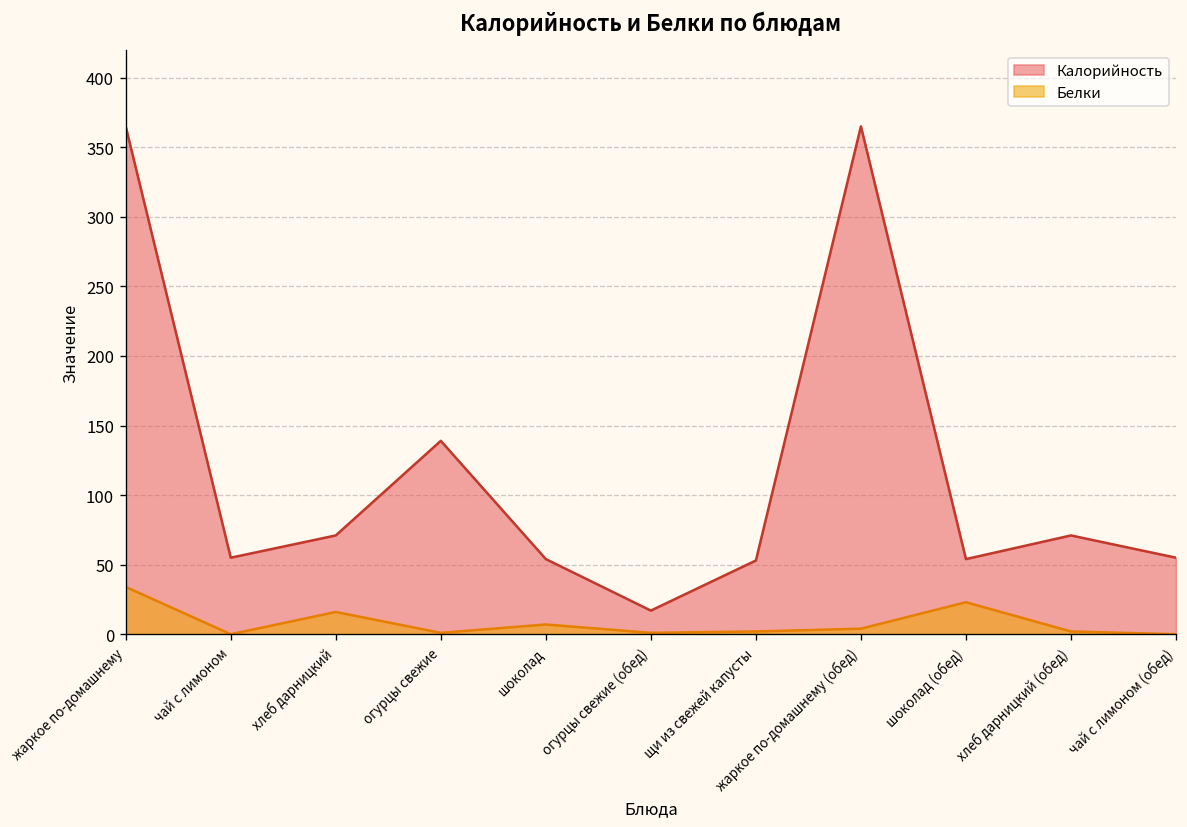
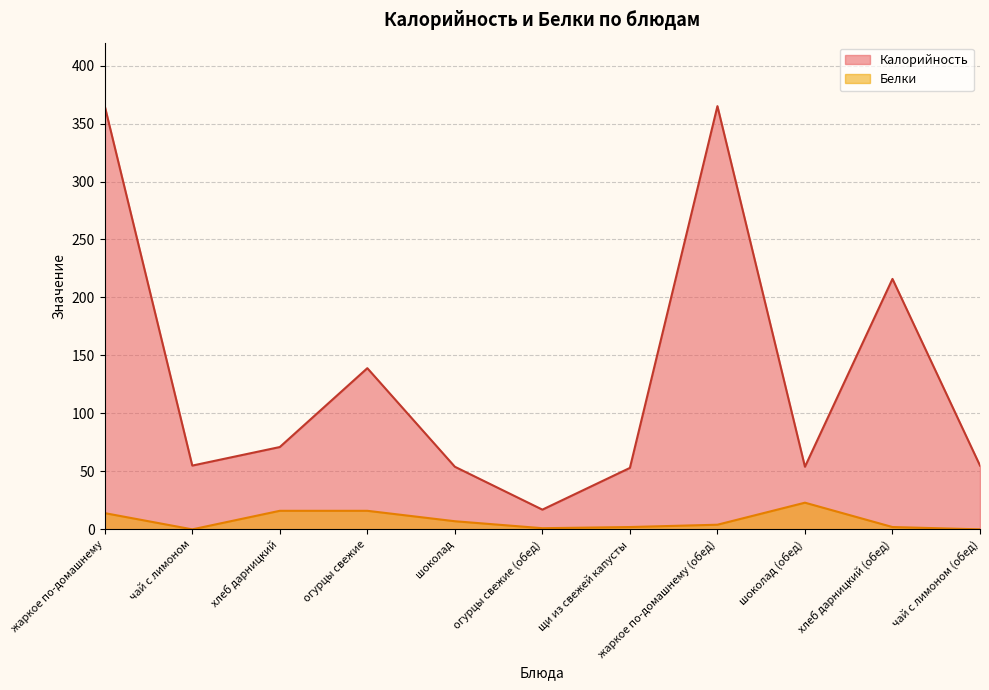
  {
    "Калорийность": {
      "жаркое по-домашнему": 365,
      "чай с лимоном": 55,
      "хлеб дарницкий": 71,
      "огурцы свежие": 139,
      "шоколад": 54,
      "огурцы свежие (обед)": 17,
      "щи из свежей капусты": 53,
      "жаркое по-домашнему (обед)": 365,
      "шоколад (обед)": 54,
-     "хлеб дарницкий (обед)": 71,
+     "хлеб дарницкий (обед)": 216,
      "чай с лимоном (обед)": 55
    },
    "Белки": {
-     "жаркое по-домашнему": 34,
+     "жаркое по-домашнему": 14,
      "чай с лимоном": 0,
      "хлеб дарницкий": 16,
-     "огурцы свежие": 1,
+     "огурцы свежие": 16,
      "шоколад": 7,
      "огурцы свежие (обед)": 1,
      "щи из свежей капусты": 2,
      "жаркое по-домашнему (обед)": 4,
      "шоколад (обед)": 23,
      "хлеб дарницкий (обед)": 2,
      "чай с лимоном (обед)": 0
    }
  }
